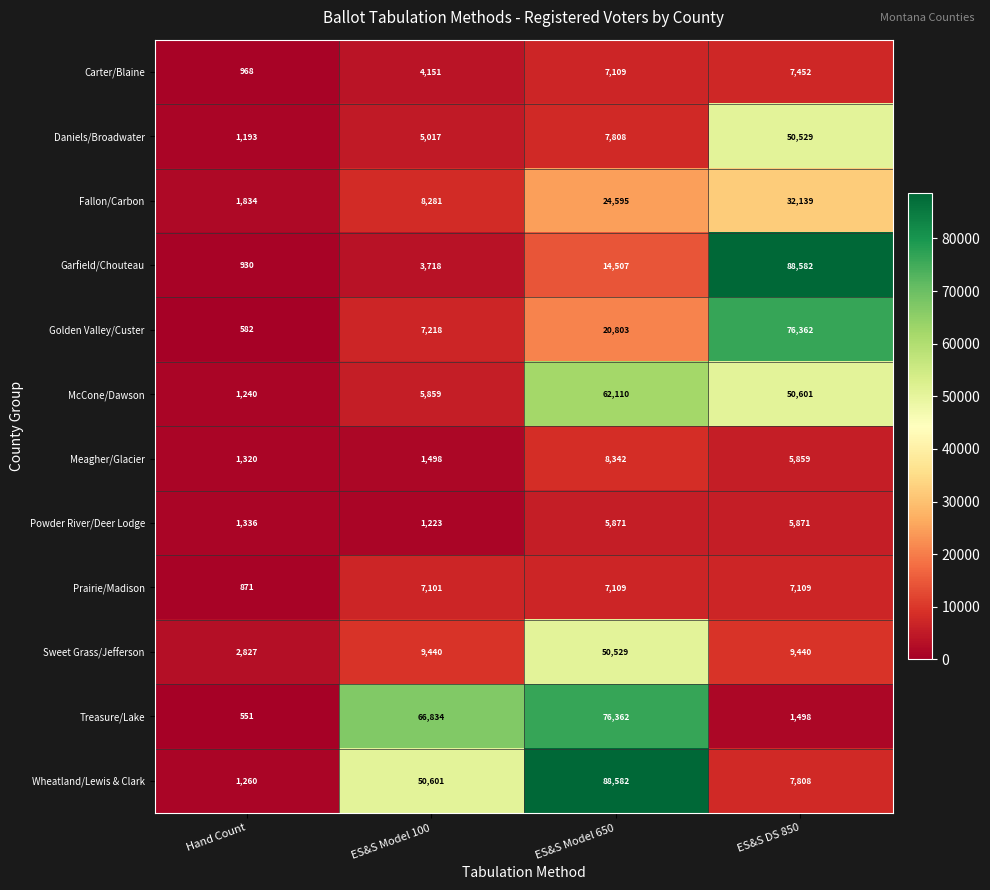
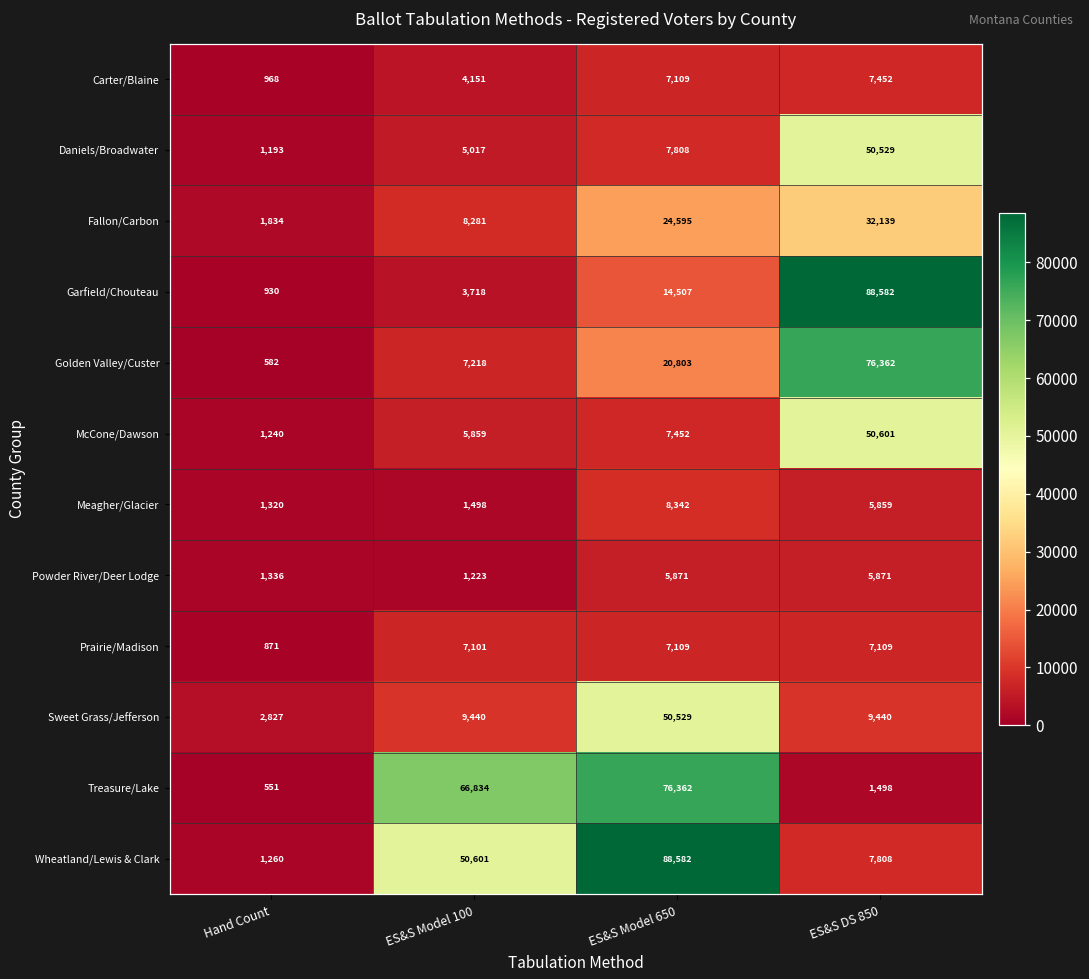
  {
    "Carter/Blaine": {
      "Hand Count": "968",
      "ES&S Model 100": "4,151",
      "ES&S Model 650": "7,109",
      "ES&S DS 850": "7,452"
    },
    "Daniels/Broadwater": {
      "Hand Count": "1,193",
      "ES&S Model 100": "5,017",
      "ES&S Model 650": "7,808",
      "ES&S DS 850": "50,529"
    },
    "Fallon/Carbon": {
      "Hand Count": "1,834",
      "ES&S Model 100": "8,281",
      "ES&S Model 650": "24,595",
      "ES&S DS 850": "32,139"
    },
    "Garfield/Chouteau": {
      "Hand Count": "930",
      "ES&S Model 100": "3,718",
      "ES&S Model 650": "14,507",
      "ES&S DS 850": "88,582"
    },
    "Golden Valley/Custer": {
      "Hand Count": "582",
      "ES&S Model 100": "7,218",
      "ES&S Model 650": "20,803",
      "ES&S DS 850": "76,362"
    },
    "McCone/Dawson": {
      "Hand Count": "1,240",
      "ES&S Model 100": "5,859",
-     "ES&S Model 650": "62,110",
+     "ES&S Model 650": "7,452",
      "ES&S DS 850": "50,601"
    },
    "Meagher/Glacier": {
      "Hand Count": "1,320",
      "ES&S Model 100": "1,498",
      "ES&S Model 650": "8,342",
      "ES&S DS 850": "5,859"
    },
    "Powder River/Deer Lodge": {
      "Hand Count": "1,336",
      "ES&S Model 100": "1,223",
      "ES&S Model 650": "5,871",
      "ES&S DS 850": "5,871"
    },
    "Prairie/Madison": {
      "Hand Count": "871",
      "ES&S Model 100": "7,101",
      "ES&S Model 650": "7,109",
      "ES&S DS 850": "7,109"
    },
    "Sweet Grass/Jefferson": {
      "Hand Count": "2,827",
      "ES&S Model 100": "9,440",
      "ES&S Model 650": "50,529",
      "ES&S DS 850": "9,440"
    },
    "Treasure/Lake": {
      "Hand Count": "551",
      "ES&S Model 100": "66,834",
      "ES&S Model 650": "76,362",
      "ES&S DS 850": "1,498"
    },
    "Wheatland/Lewis & Clark": {
      "Hand Count": "1,260",
      "ES&S Model 100": "50,601",
      "ES&S Model 650": "88,582",
      "ES&S DS 850": "7,808"
    }
  }
